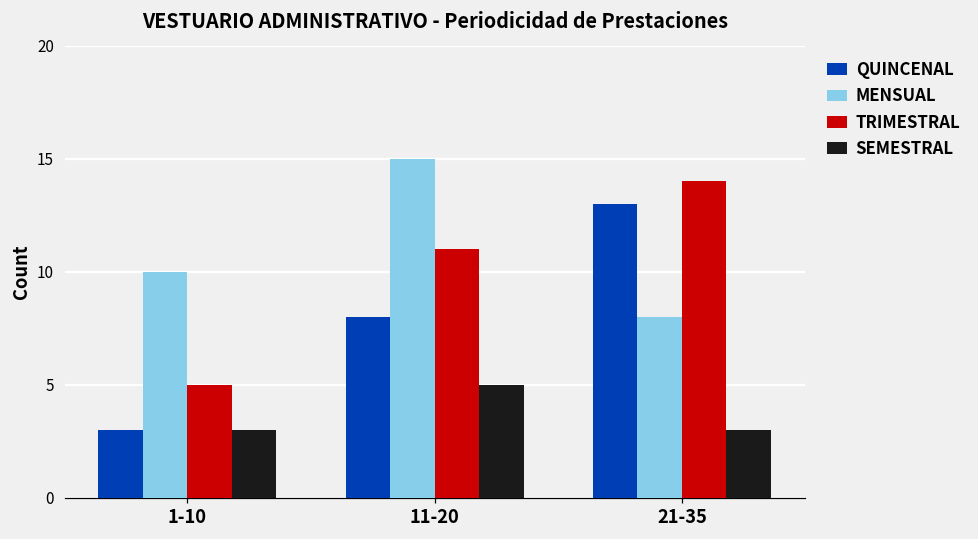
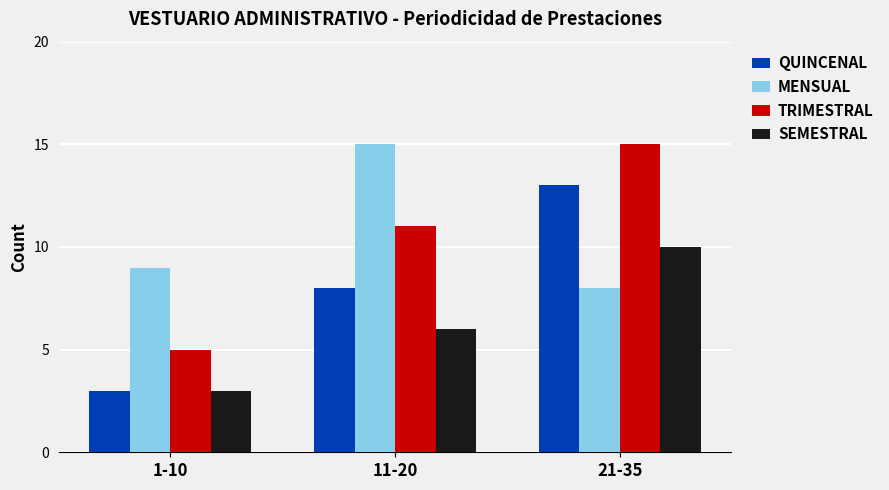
  {
    "QUINCENAL": {
      "1-10": 3,
      "11-20": 8,
      "21-35": 13
    },
    "MENSUAL": {
-     "1-10": 10,
+     "1-10": 9,
      "11-20": 15,
      "21-35": 8
    },
    "TRIMESTRAL": {
      "1-10": 5,
      "11-20": 11,
-     "21-35": 14
+     "21-35": 15
    },
    "SEMESTRAL": {
      "1-10": 3,
-     "11-20": 5,
-     "21-35": 3
+     "11-20": 6,
+     "21-35": 10
    }
  }
